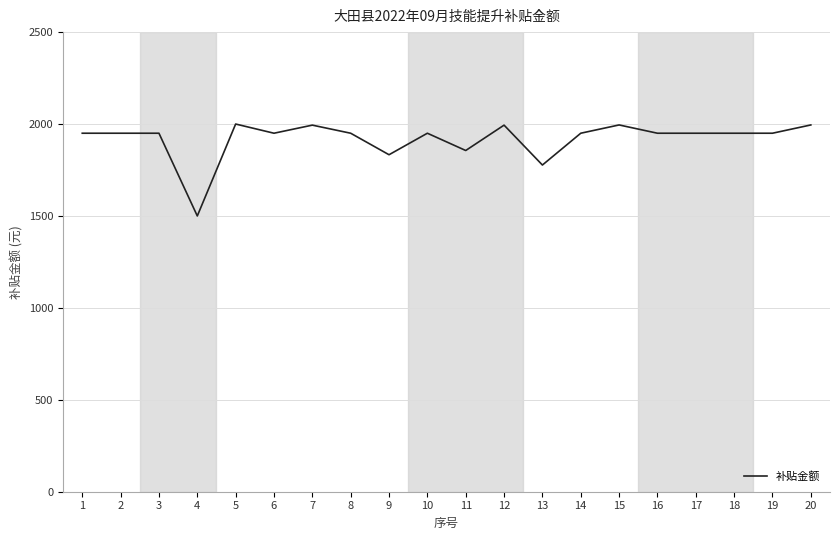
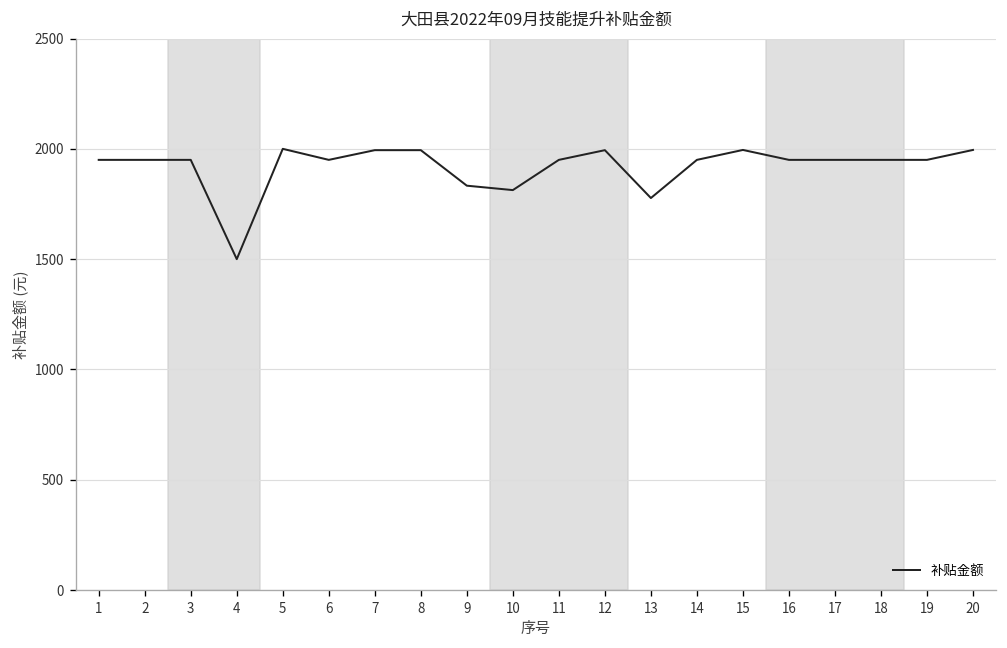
  {
    "1": 1950,
    "2": 1950,
    "3": 1950,
    "4": 1500,
    "5": 2000,
    "6": 1950,
    "7": 1990,
-   "8": 1950,
+   "8": 1990,
    "9": 1830,
-   "10": 1950,
-   "11": 1860,
+   "10": 1810,
+   "11": 1950,
    "12": 1990,
    "13": 1780,
    "14": 1950,
    "15": 2000,
    "16": 1950,
    "17": 1950,
    "18": 1950,
    "19": 1950,
    "20": 2000
  }
